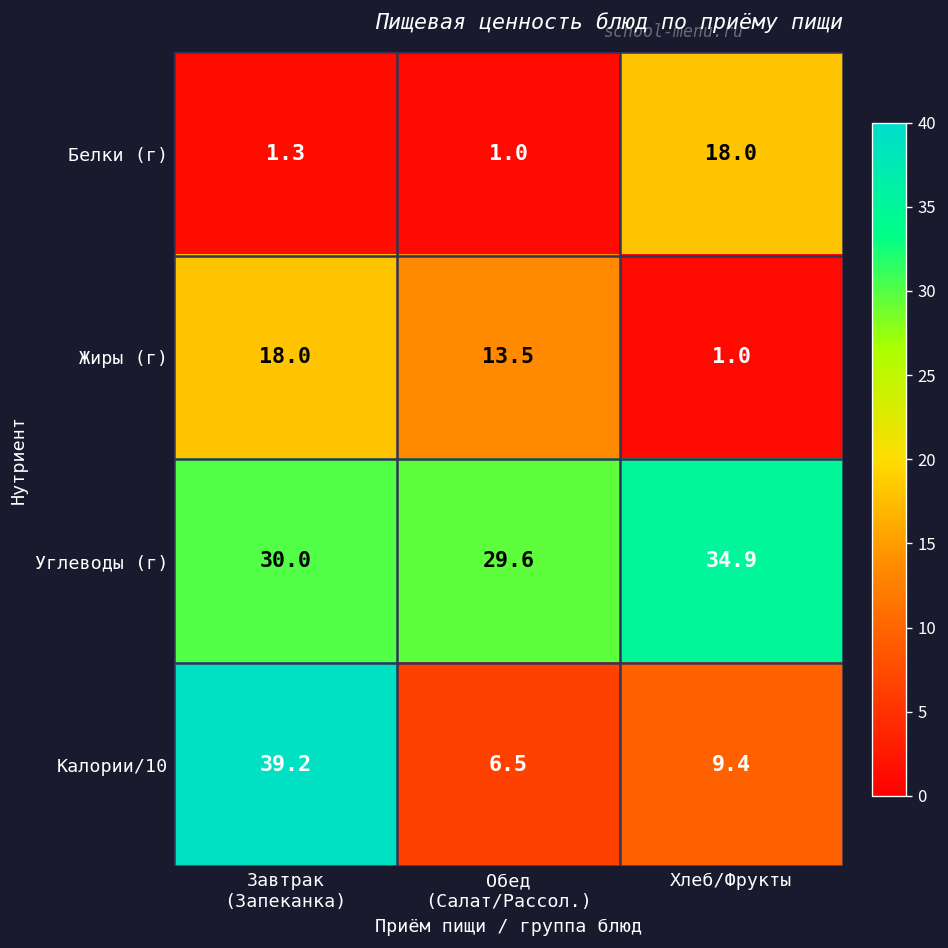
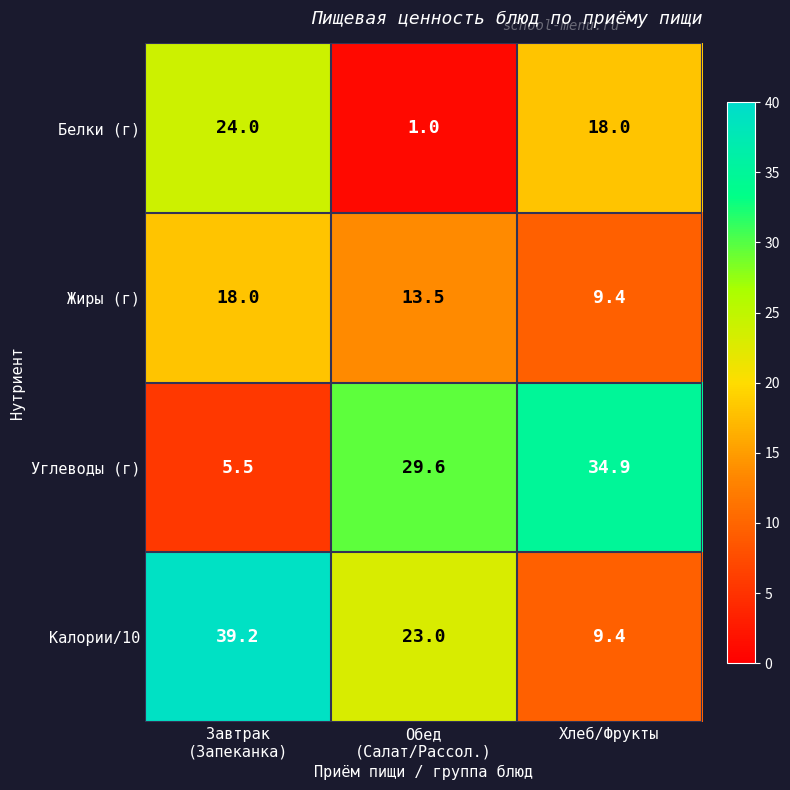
  {
    "Белки (г)": {
-     "Завтрак (Запеканка)": 1.3,
+     "Завтрак (Запеканка)": 24.0,
      "Обед (Салат/Рассол.)": 1.0,
      "Хлеб/Фрукты": 18.0
    },
    "Жиры (г)": {
      "Завтрак (Запеканка)": 18.0,
      "Обед (Салат/Рассол.)": 13.5,
-     "Хлеб/Фрукты": 1.0
+     "Хлеб/Фрукты": 9.4
    },
    "Углеводы (г)": {
-     "Завтрак (Запеканка)": 30.0,
+     "Завтрак (Запеканка)": 5.5,
      "Обед (Салат/Рассол.)": 29.6,
      "Хлеб/Фрукты": 34.9
    },
    "Калории/10": {
      "Завтрак (Запеканка)": 39.2,
-     "Обед (Салат/Рассол.)": 6.5,
+     "Обед (Салат/Рассол.)": 23.0,
      "Хлеб/Фрукты": 9.4
    }
  }
